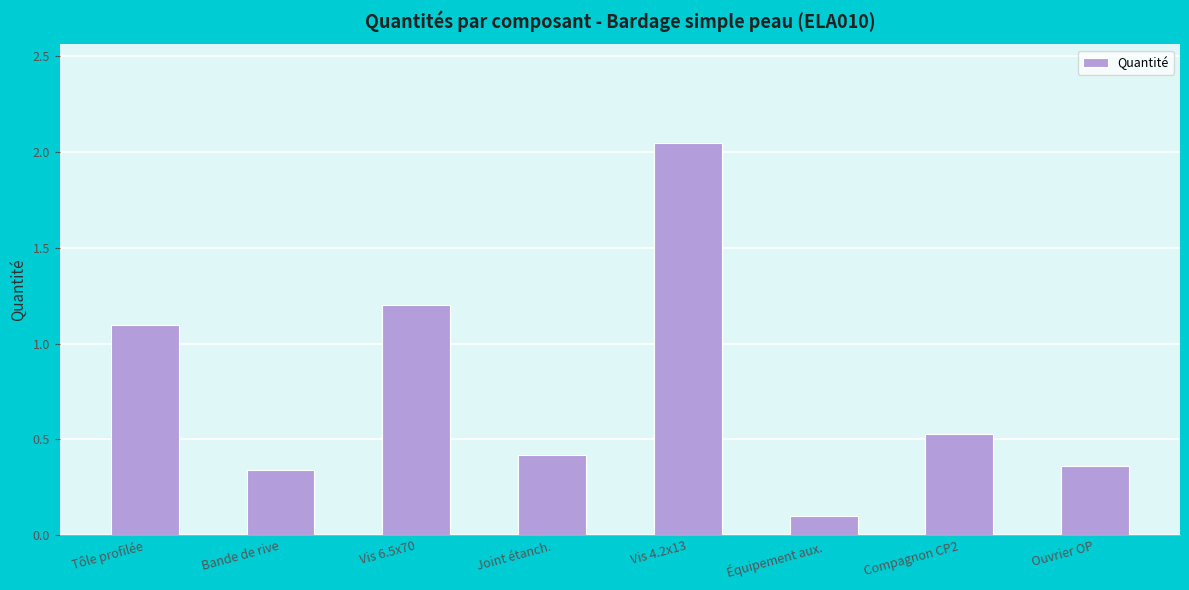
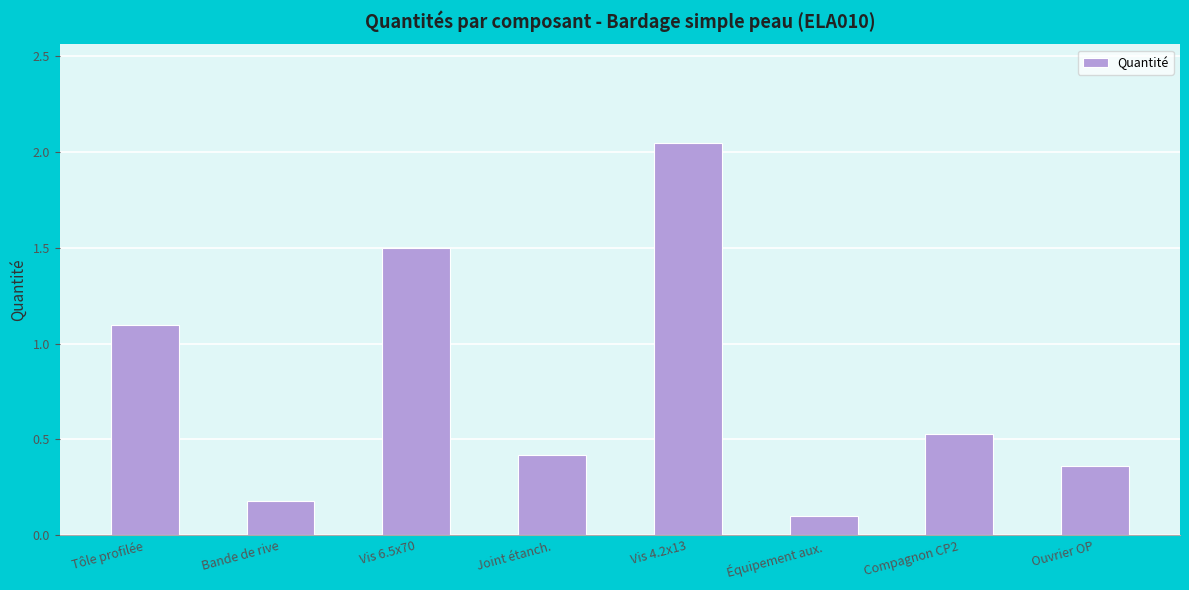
  {
    "Tôle profilée": 1.10,
-   "Bande de rive": 0.34,
-   "Vis 6.5x70": 1.2,
+   "Bande de rive": 0.18,
+   "Vis 6.5x70": 1.5,
    "Joint étanch.": 0.42,
    "Vis 4.2x13": 2.05,
    "Équipement aux.": 0.10,
    "Compagnon CP2": 0.53,
    "Ouvrier OP": 0.36
  }
